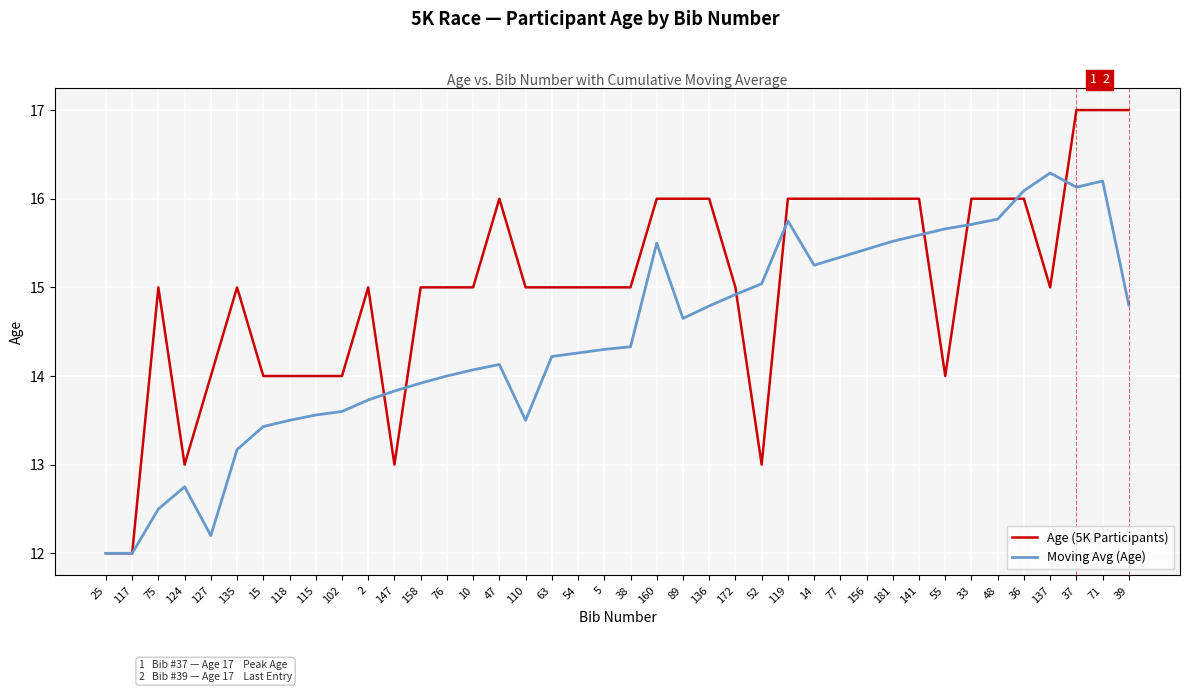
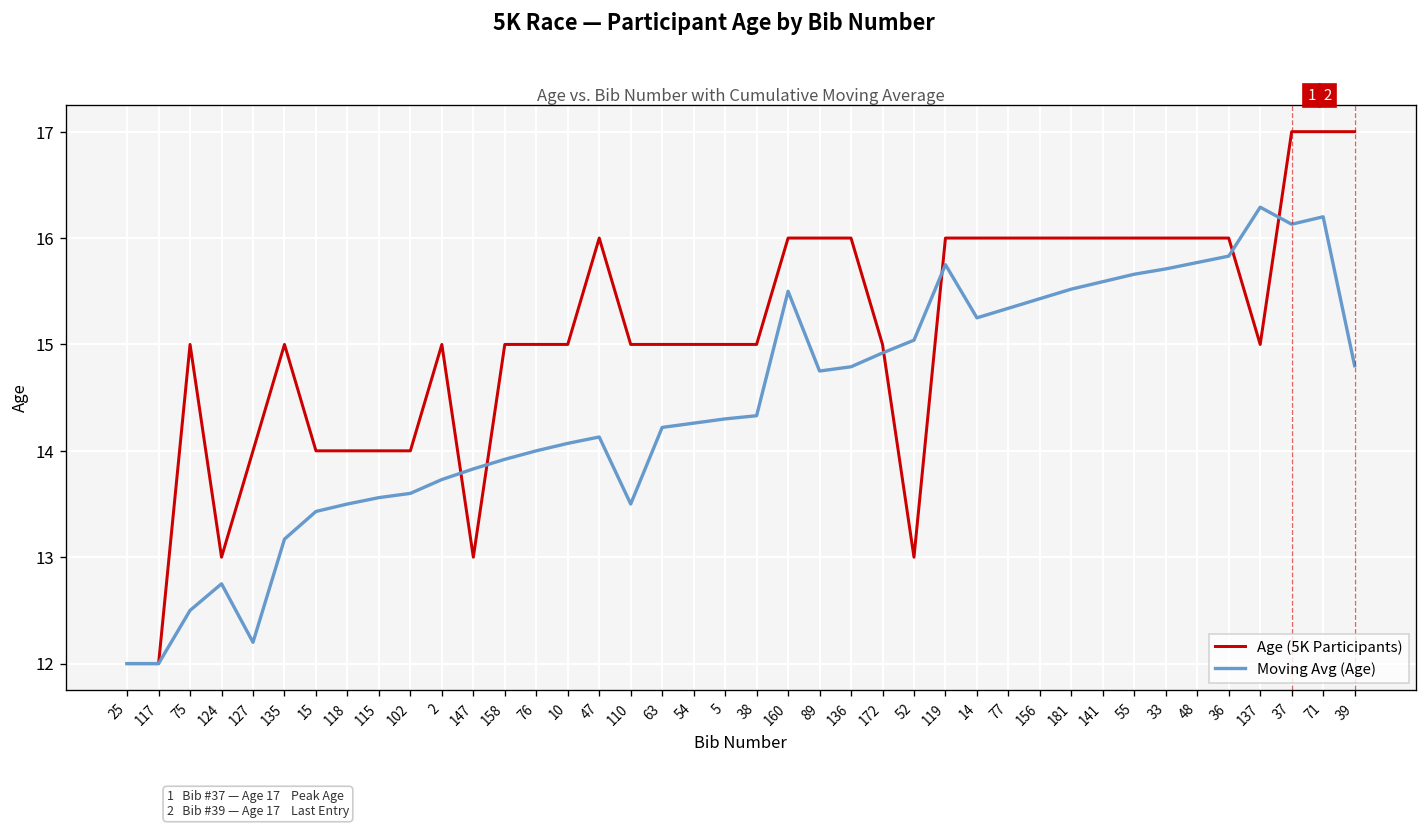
  {
    "Age (5K Participants)": {
      "75": 15,
      "124": 13,
      "127": 14,
      "135": 15,
      "15": 14,
      "118": 14,
      "115": 14,
      "102": 14,
      "2": 15,
      "147": 13,
      "158": 15,
      "76": 15,
      "10": 15,
      "47": 16,
      "110": 15,
      "63": 15,
      "54": 15,
      "5": 15,
      "38": 15,
      "160": 16,
      "89": 16,
      "136": 16,
      "172": 15,
      "52": 13,
      "119": 16,
      "14": 16,
      "77": 16,
      "156": 16,
      "181": 16,
      "141": 16,
-     "55": 14,
+     "55": 16,
      "33": 16,
      "48": 16,
      "36": 16,
      "137": 15,
      "37": 17,
      "39": 17
    },
    "Moving Avg (Age)": {
      "75": 12.5,
      "124": 12.8,
      "127": 12.2,
      "135": 13.2,
      "15": 13.4,
      "118": 13.5,
      "115": 13.6,
      "102": 13.6,
      "2": 13.7,
      "147": 13.8,
      "158": 13.9,
      "76": 14.0,
      "10": 14.1,
      "47": 14.1,
      "110": 13.5,
      "63": 14.2,
      "54": 14.3,
      "5": 14.3,
      "38": 14.3,
      "160": 15.5,
-     "89": 14.7,
+     "89": 14.8,
      "136": 14.8,
      "172": 14.9,
      "52": 15.0,
      "119": 15.8,
      "14": 15.3,
      "77": 15.3,
      "156": 15.4,
      "181": 15.5,
      "141": 15.6,
      "55": 15.7,
      "33": 15.7,
      "48": 15.8,
-     "36": 16.1,
+     "36": 15.8,
      "137": 16.3,
      "37": 16.1,
      "71": 16.2,
      "39": 14.8
    }
  }
